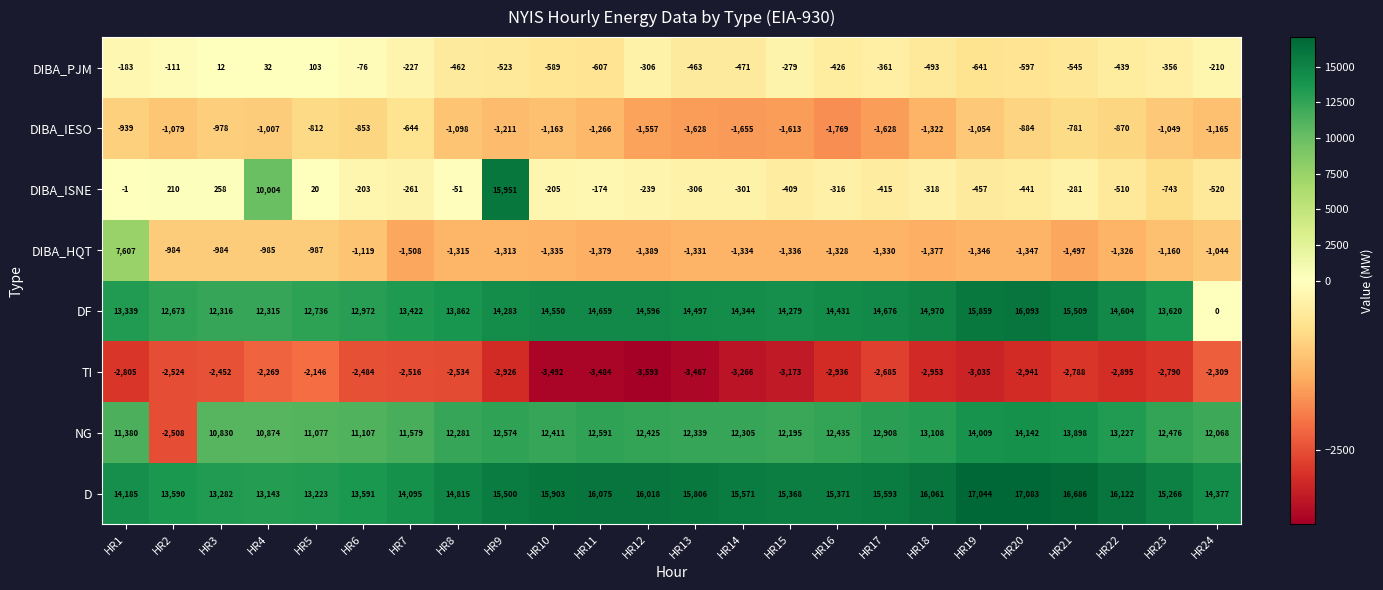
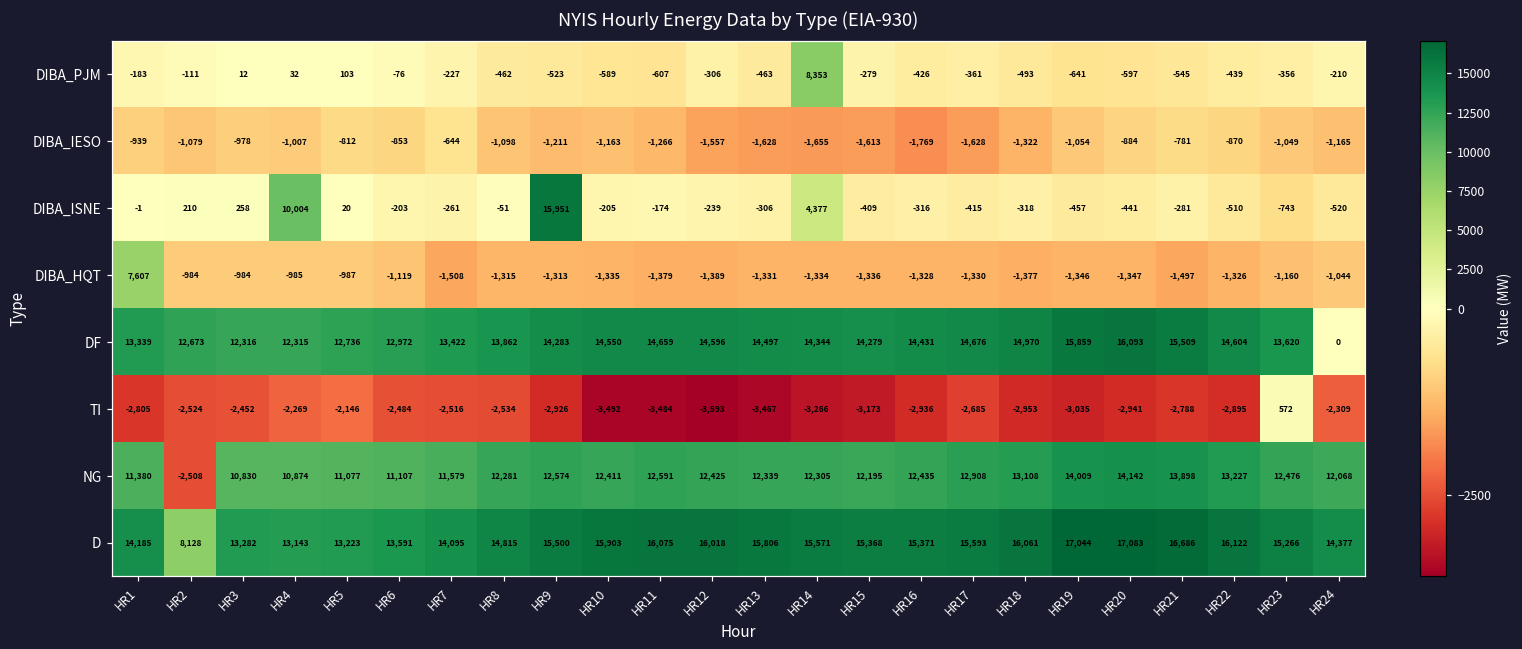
  {
    "DIBA_PJM": {
      "HR1": "-183",
      "HR2": "-111",
      "HR3": "12",
      "HR4": "32",
      "HR5": "103",
      "HR6": "-76",
      "HR7": "-227",
      "HR8": "-462",
      "HR9": "-523",
      "HR10": "-589",
      "HR11": "-607",
      "HR12": "-306",
      "HR13": "-463",
-     "HR14": "-471",
+     "HR14": "8,353",
      "HR15": "-279",
      "HR16": "-426",
      "HR17": "-361",
      "HR18": "-493",
      "HR19": "-641",
      "HR20": "-597",
      "HR21": "-545",
      "HR22": "-439",
      "HR23": "-356",
      "HR24": "-210"
    },
    "DIBA_IESO": {
      "HR1": "-939",
      "HR2": "-1,079",
      "HR3": "-978",
      "HR4": "-1,007",
      "HR5": "-812",
      "HR6": "-853",
      "HR7": "-644",
      "HR8": "-1,098",
      "HR9": "-1,211",
      "HR10": "-1,163",
      "HR11": "-1,266",
      "HR12": "-1,557",
      "HR13": "-1,628",
      "HR14": "-1,655",
      "HR15": "-1,613",
      "HR16": "-1,769",
      "HR17": "-1,628",
      "HR18": "-1,322",
      "HR19": "-1,054",
      "HR20": "-884",
      "HR21": "-781",
      "HR22": "-870",
      "HR23": "-1,049",
      "HR24": "-1,165"
    },
    "DIBA_ISNE": {
      "HR1": "-1",
      "HR2": "210",
      "HR3": "258",
      "HR4": "10,004",
      "HR5": "20",
      "HR6": "-203",
      "HR7": "-261",
      "HR8": "-51",
      "HR9": "15,951",
      "HR10": "-205",
      "HR11": "-174",
      "HR12": "-239",
      "HR13": "-306",
-     "HR14": "-301",
+     "HR14": "4,377",
      "HR15": "-409",
      "HR16": "-316",
      "HR17": "-415",
      "HR18": "-318",
      "HR19": "-457",
      "HR20": "-441",
      "HR21": "-281",
      "HR22": "-510",
      "HR23": "-743",
      "HR24": "-520"
    },
    "DIBA_HQT": {
      "HR1": "7,607",
      "HR2": "-984",
      "HR3": "-984",
      "HR4": "-985",
      "HR5": "-987",
      "HR6": "-1,119",
      "HR7": "-1,508",
      "HR8": "-1,315",
      "HR9": "-1,313",
      "HR10": "-1,335",
      "HR11": "-1,379",
      "HR12": "-1,389",
      "HR13": "-1,331",
      "HR14": "-1,334",
      "HR15": "-1,336",
      "HR16": "-1,328",
      "HR17": "-1,330",
      "HR18": "-1,377",
      "HR19": "-1,346",
      "HR20": "-1,347",
      "HR21": "-1,497",
      "HR22": "-1,326",
      "HR23": "-1,160",
      "HR24": "-1,044"
    },
    "DF": {
      "HR1": "13,339",
      "HR2": "12,673",
      "HR3": "12,316",
      "HR4": "12,315",
      "HR5": "12,736",
      "HR6": "12,972",
      "HR7": "13,422",
      "HR8": "13,862",
      "HR9": "14,283",
      "HR10": "14,550",
      "HR11": "14,659",
      "HR12": "14,596",
      "HR13": "14,497",
      "HR14": "14,344",
      "HR15": "14,279",
      "HR16": "14,431",
      "HR17": "14,676",
      "HR18": "14,970",
      "HR19": "15,859",
      "HR20": "16,093",
      "HR21": "15,509",
      "HR22": "14,604",
      "HR23": "13,620",
      "HR24": "0"
    },
    "TI": {
      "HR1": "-2,805",
      "HR2": "-2,524",
      "HR3": "-2,452",
      "HR4": "-2,269",
      "HR5": "-2,146",
      "HR6": "-2,484",
      "HR7": "-2,516",
      "HR8": "-2,534",
      "HR9": "-2,926",
      "HR10": "-3,492",
      "HR11": "-3,484",
      "HR12": "-3,593",
      "HR13": "-3,467",
      "HR14": "-3,266",
      "HR15": "-3,173",
      "HR16": "-2,936",
      "HR17": "-2,685",
      "HR18": "-2,953",
      "HR19": "-3,035",
      "HR20": "-2,941",
      "HR21": "-2,788",
      "HR22": "-2,895",
-     "HR23": "-2,790",
+     "HR23": "572",
      "HR24": "-2,309"
    },
    "NG": {
      "HR1": "11,380",
      "HR2": "-2,508",
      "HR3": "10,830",
      "HR4": "10,874",
      "HR5": "11,077",
      "HR6": "11,107",
      "HR7": "11,579",
      "HR8": "12,281",
      "HR9": "12,574",
      "HR10": "12,411",
      "HR11": "12,591",
      "HR12": "12,425",
      "HR13": "12,339",
      "HR14": "12,305",
      "HR15": "12,195",
      "HR16": "12,435",
      "HR17": "12,908",
      "HR18": "13,108",
      "HR19": "14,009",
      "HR20": "14,142",
      "HR21": "13,898",
      "HR22": "13,227",
      "HR23": "12,476",
      "HR24": "12,068"
    },
    "D": {
      "HR1": "14,185",
-     "HR2": "13,590",
+     "HR2": "8,128",
      "HR3": "13,282",
      "HR4": "13,143",
      "HR5": "13,223",
      "HR6": "13,591",
      "HR7": "14,095",
      "HR8": "14,815",
      "HR9": "15,500",
      "HR10": "15,903",
      "HR11": "16,075",
      "HR12": "16,018",
      "HR13": "15,806",
      "HR14": "15,571",
      "HR15": "15,368",
      "HR16": "15,371",
      "HR17": "15,593",
      "HR18": "16,061",
      "HR19": "17,044",
      "HR20": "17,083",
      "HR21": "16,686",
      "HR22": "16,122",
      "HR23": "15,266",
      "HR24": "14,377"
    }
  }
